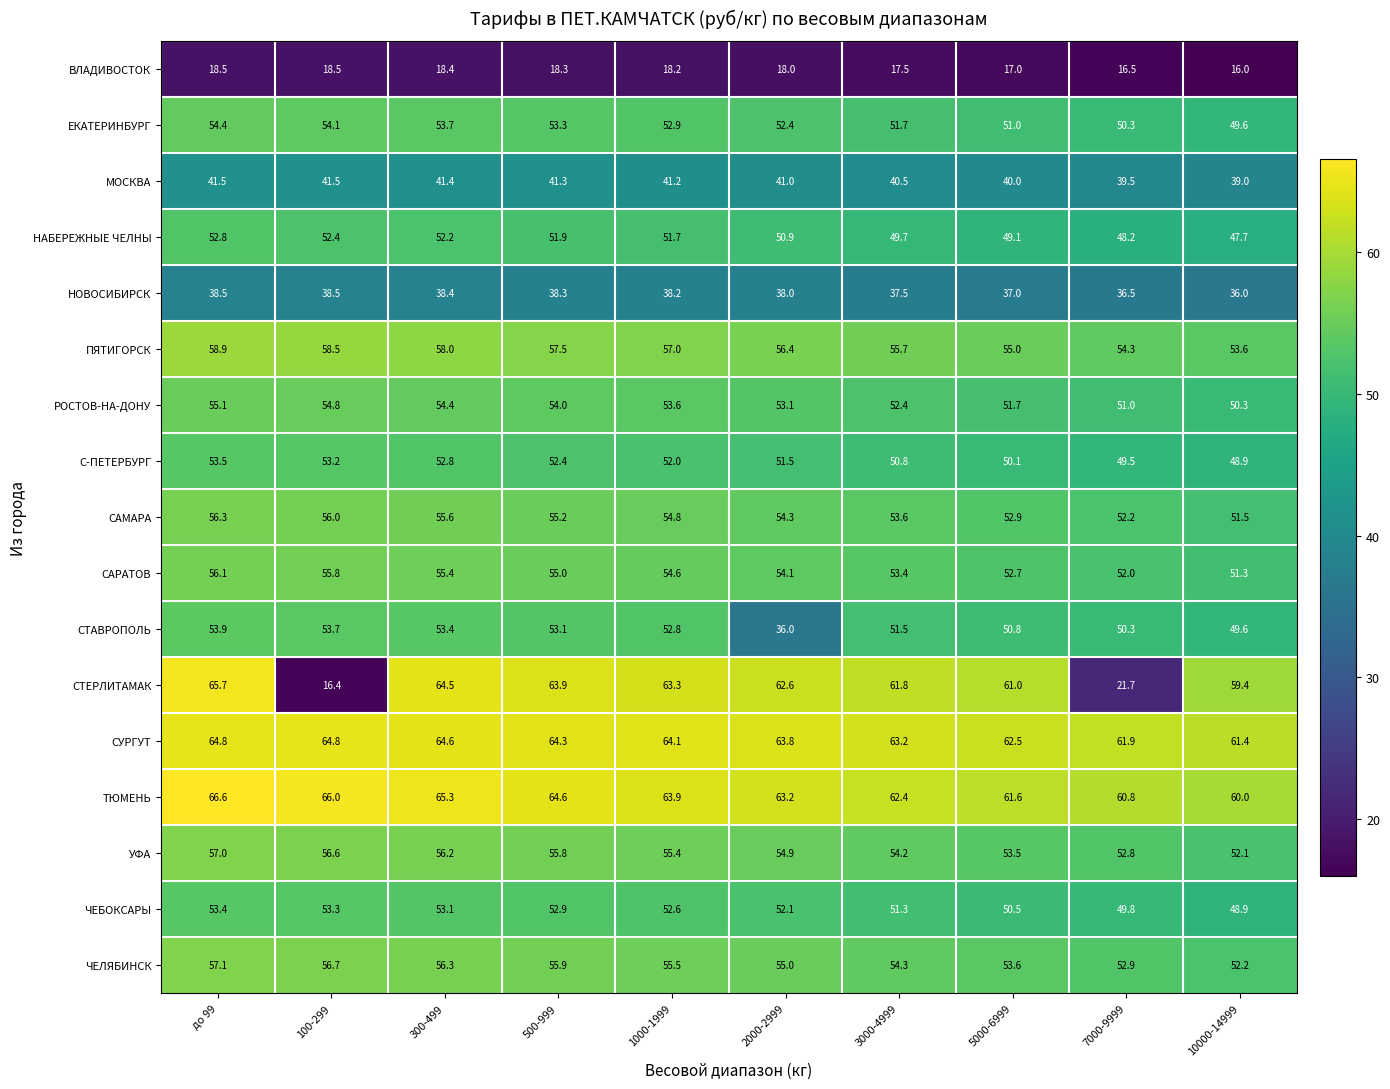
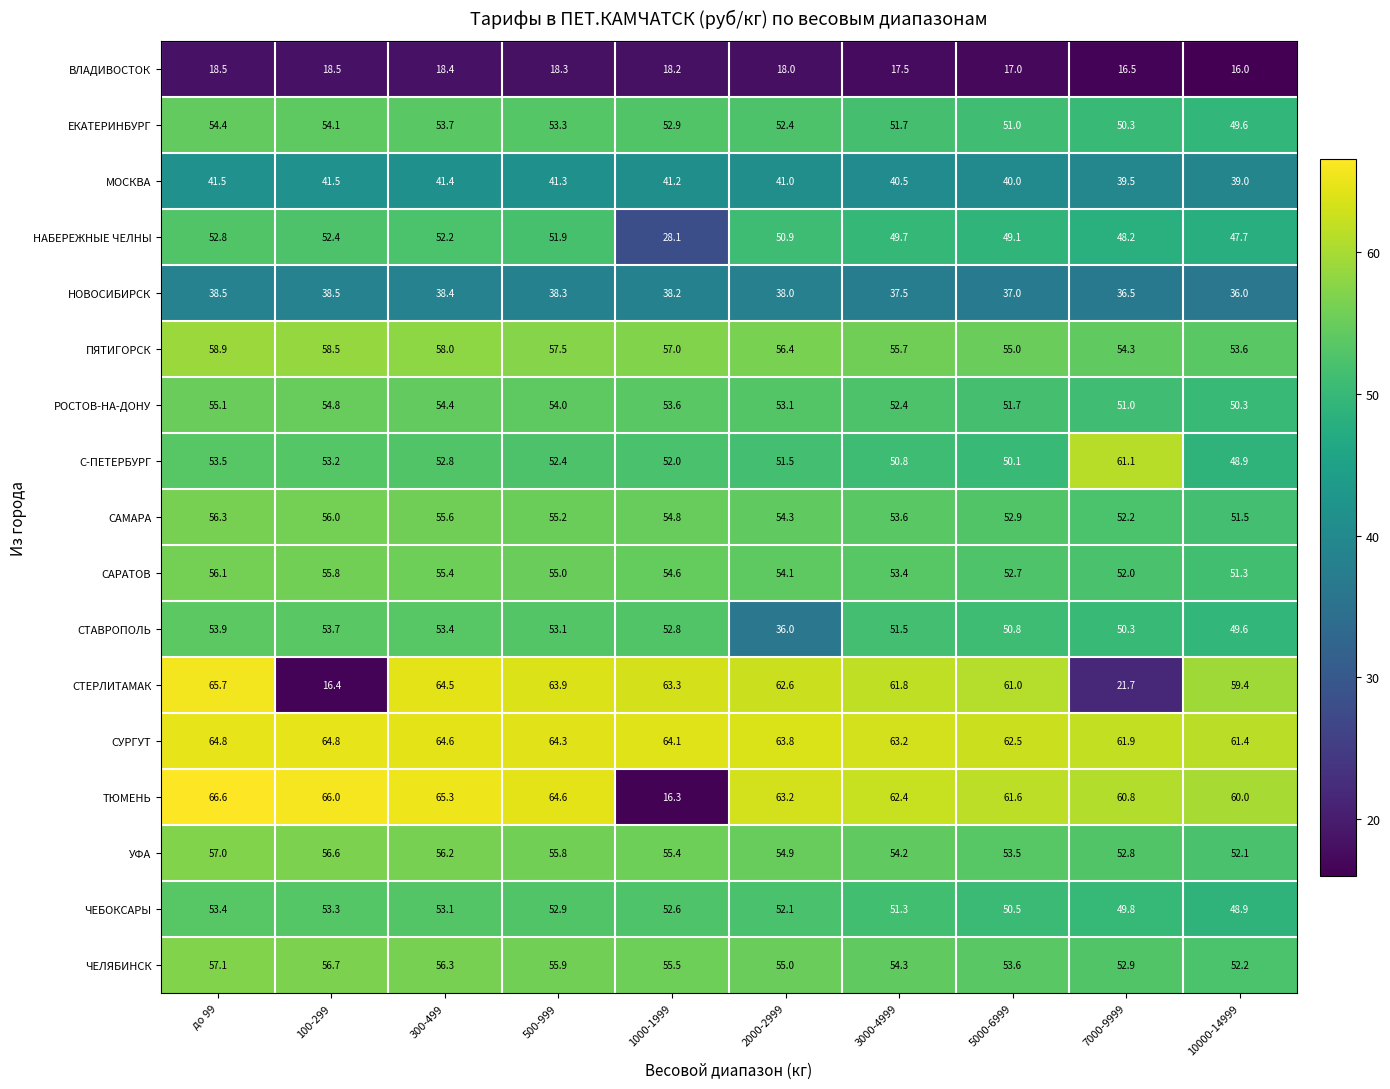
  {
    "ВЛАДИВОСТОК": {
      "до 99": 18.5,
      "100-299": 18.5,
      "300-499": 18.4,
      "500-999": 18.3,
      "1000-1999": 18.2,
      "2000-2999": 18.0,
      "3000-4999": 17.5,
      "5000-6999": 17.0,
      "7000-9999": 16.5,
      "10000-14999": 16.0
    },
    "ЕКАТЕРИНБУРГ": {
      "до 99": 54.4,
      "100-299": 54.1,
      "300-499": 53.7,
      "500-999": 53.3,
      "1000-1999": 52.9,
      "2000-2999": 52.4,
      "3000-4999": 51.7,
      "5000-6999": 51.0,
      "7000-9999": 50.3,
      "10000-14999": 49.6
    },
    "МОСКВА": {
      "до 99": 41.5,
      "100-299": 41.5,
      "300-499": 41.4,
      "500-999": 41.3,
      "1000-1999": 41.2,
      "2000-2999": 41.0,
      "3000-4999": 40.5,
      "5000-6999": 40.0,
      "7000-9999": 39.5,
      "10000-14999": 39.0
    },
    "НАБЕРЕЖНЫЕ ЧЕЛНЫ": {
      "до 99": 52.8,
      "100-299": 52.4,
      "300-499": 52.2,
      "500-999": 51.9,
-     "1000-1999": 51.7,
+     "1000-1999": 28.1,
      "2000-2999": 50.9,
      "3000-4999": 49.7,
      "5000-6999": 49.1,
      "7000-9999": 48.2,
      "10000-14999": 47.7
    },
    "НОВОСИБИРСК": {
      "до 99": 38.5,
      "100-299": 38.5,
      "300-499": 38.4,
      "500-999": 38.3,
      "1000-1999": 38.2,
      "2000-2999": 38.0,
      "3000-4999": 37.5,
      "5000-6999": 37.0,
      "7000-9999": 36.5,
      "10000-14999": 36.0
    },
    "ПЯТИГОРСК": {
      "до 99": 58.9,
      "100-299": 58.5,
      "300-499": 58.0,
      "500-999": 57.5,
      "1000-1999": 57.0,
      "2000-2999": 56.4,
      "3000-4999": 55.7,
      "5000-6999": 55.0,
      "7000-9999": 54.3,
      "10000-14999": 53.6
    },
    "РОСТОВ-НА-ДОНУ": {
      "до 99": 55.1,
      "100-299": 54.8,
      "300-499": 54.4,
      "500-999": 54.0,
      "1000-1999": 53.6,
      "2000-2999": 53.1,
      "3000-4999": 52.4,
      "5000-6999": 51.7,
      "7000-9999": 51.0,
      "10000-14999": 50.3
    },
    "С-ПЕТЕРБУРГ": {
      "до 99": 53.5,
      "100-299": 53.2,
      "300-499": 52.8,
      "500-999": 52.4,
      "1000-1999": 52.0,
      "2000-2999": 51.5,
      "3000-4999": 50.8,
      "5000-6999": 50.1,
-     "7000-9999": 49.5,
+     "7000-9999": 61.1,
      "10000-14999": 48.9
    },
    "САМАРА": {
      "до 99": 56.3,
      "100-299": 56.0,
      "300-499": 55.6,
      "500-999": 55.2,
      "1000-1999": 54.8,
      "2000-2999": 54.3,
      "3000-4999": 53.6,
      "5000-6999": 52.9,
      "7000-9999": 52.2,
      "10000-14999": 51.5
    },
    "САРАТОВ": {
      "до 99": 56.1,
      "100-299": 55.8,
      "300-499": 55.4,
      "500-999": 55.0,
      "1000-1999": 54.6,
      "2000-2999": 54.1,
      "3000-4999": 53.4,
      "5000-6999": 52.7,
      "7000-9999": 52.0,
      "10000-14999": 51.3
    },
    "СТАВРОПОЛЬ": {
      "до 99": 53.9,
      "100-299": 53.7,
      "300-499": 53.4,
      "500-999": 53.1,
      "1000-1999": 52.8,
      "2000-2999": 36.0,
      "3000-4999": 51.5,
      "5000-6999": 50.8,
      "7000-9999": 50.3,
      "10000-14999": 49.6
    },
    "СТЕРЛИТАМАК": {
      "до 99": 65.7,
      "100-299": 16.4,
      "300-499": 64.5,
      "500-999": 63.9,
      "1000-1999": 63.3,
      "2000-2999": 62.6,
      "3000-4999": 61.8,
      "5000-6999": 61.0,
      "7000-9999": 21.7,
      "10000-14999": 59.4
    },
    "СУРГУТ": {
      "до 99": 64.8,
      "100-299": 64.8,
      "300-499": 64.6,
      "500-999": 64.3,
      "1000-1999": 64.1,
      "2000-2999": 63.8,
      "3000-4999": 63.2,
      "5000-6999": 62.5,
      "7000-9999": 61.9,
      "10000-14999": 61.4
    },
    "ТЮМЕНЬ": {
      "до 99": 66.6,
      "100-299": 66.0,
      "300-499": 65.3,
      "500-999": 64.6,
-     "1000-1999": 63.9,
+     "1000-1999": 16.3,
      "2000-2999": 63.2,
      "3000-4999": 62.4,
      "5000-6999": 61.6,
      "7000-9999": 60.8,
      "10000-14999": 60.0
    },
    "УФА": {
      "до 99": 57.0,
      "100-299": 56.6,
      "300-499": 56.2,
      "500-999": 55.8,
      "1000-1999": 55.4,
      "2000-2999": 54.9,
      "3000-4999": 54.2,
      "5000-6999": 53.5,
      "7000-9999": 52.8,
      "10000-14999": 52.1
    },
    "ЧЕБОКСАРЫ": {
      "до 99": 53.4,
      "100-299": 53.3,
      "300-499": 53.1,
      "500-999": 52.9,
      "1000-1999": 52.6,
      "2000-2999": 52.1,
      "3000-4999": 51.3,
      "5000-6999": 50.5,
      "7000-9999": 49.8,
      "10000-14999": 48.9
    },
    "ЧЕЛЯБИНСК": {
      "до 99": 57.1,
      "100-299": 56.7,
      "300-499": 56.3,
      "500-999": 55.9,
      "1000-1999": 55.5,
      "2000-2999": 55.0,
      "3000-4999": 54.3,
      "5000-6999": 53.6,
      "7000-9999": 52.9,
      "10000-14999": 52.2
    }
  }
